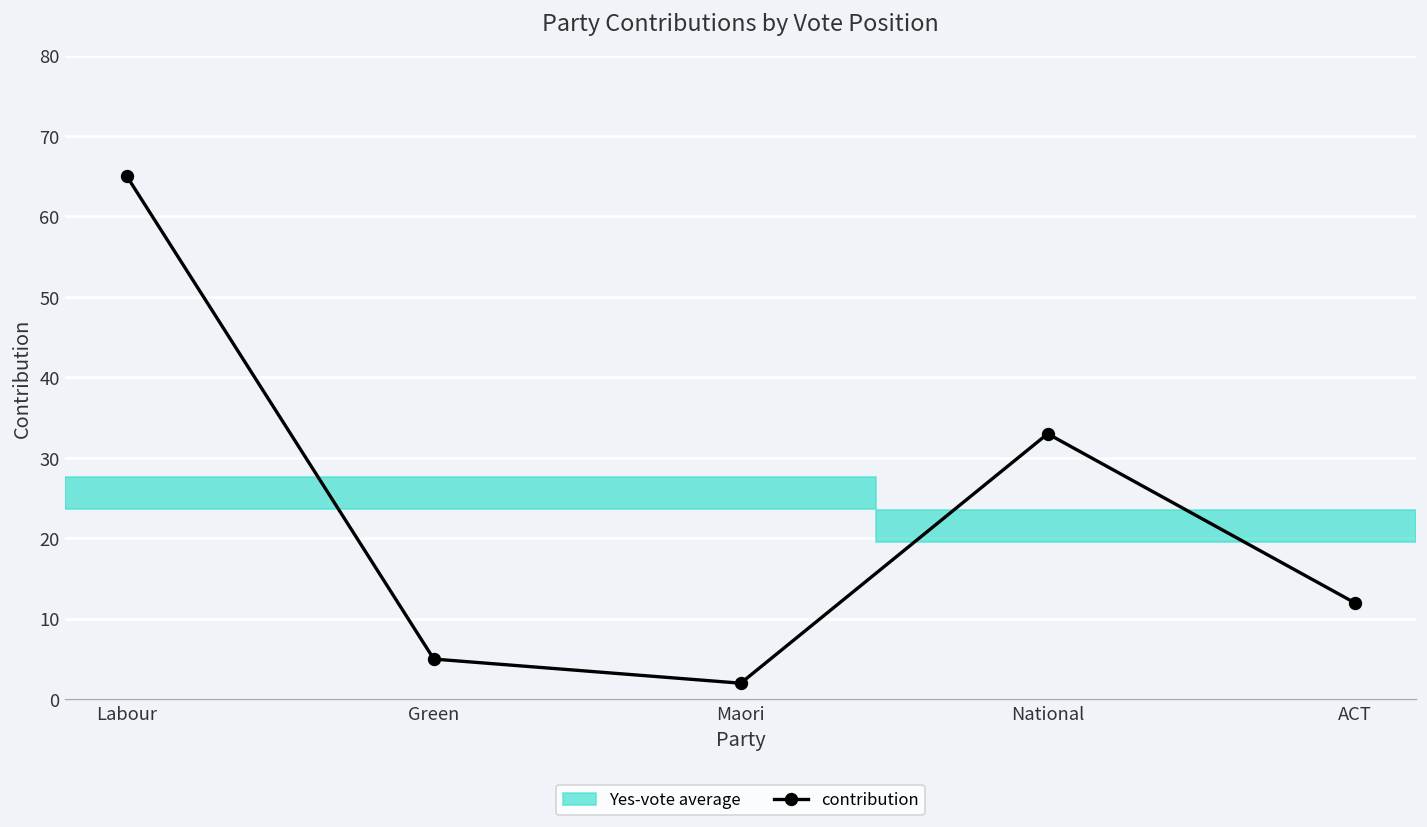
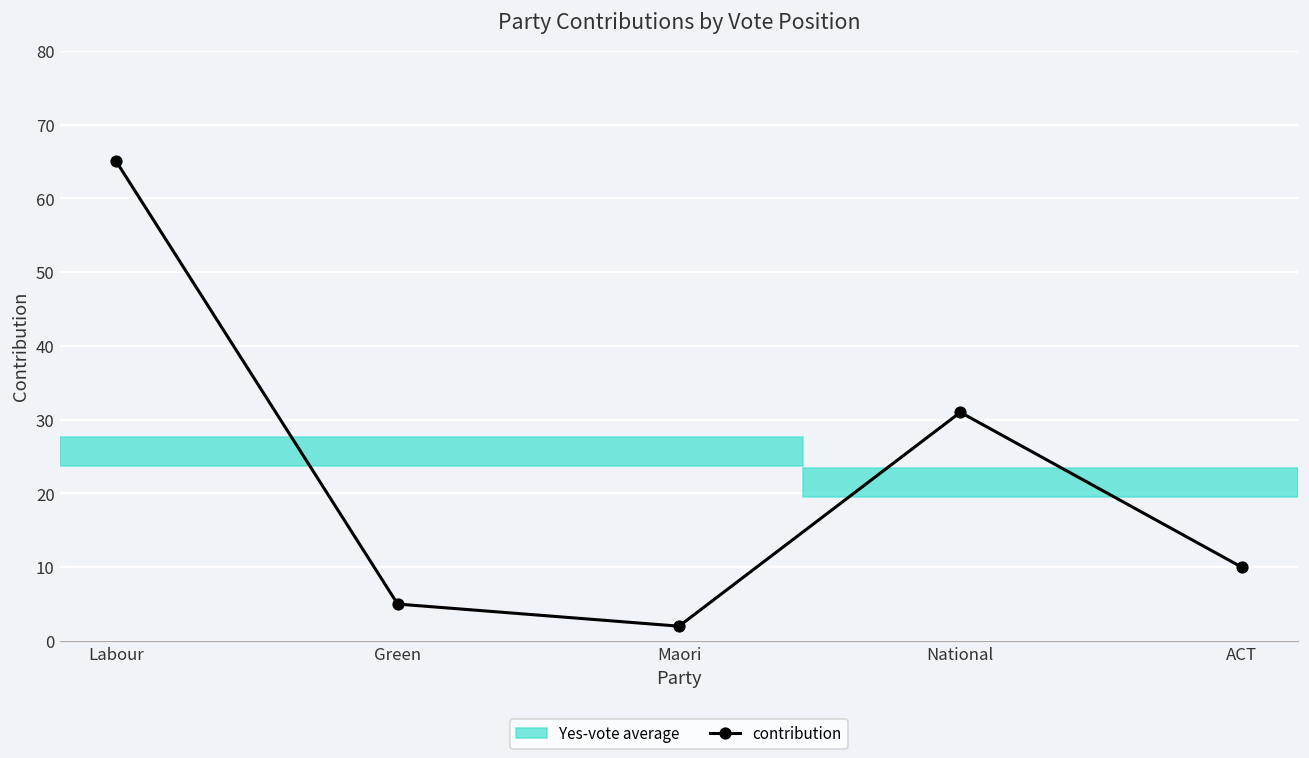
  {
    "Labour": 65,
    "Green": 5,
    "Maori": 2,
-   "National": 33,
-   "ACT": 12
+   "National": 31,
+   "ACT": 10
  }
